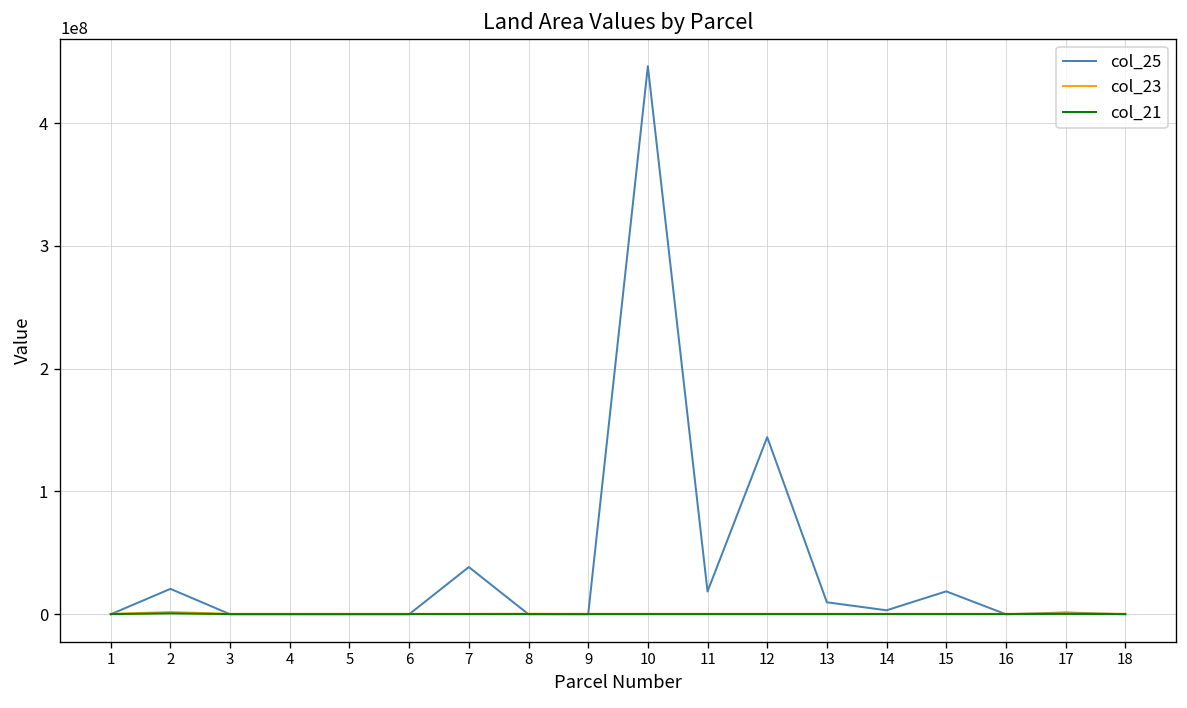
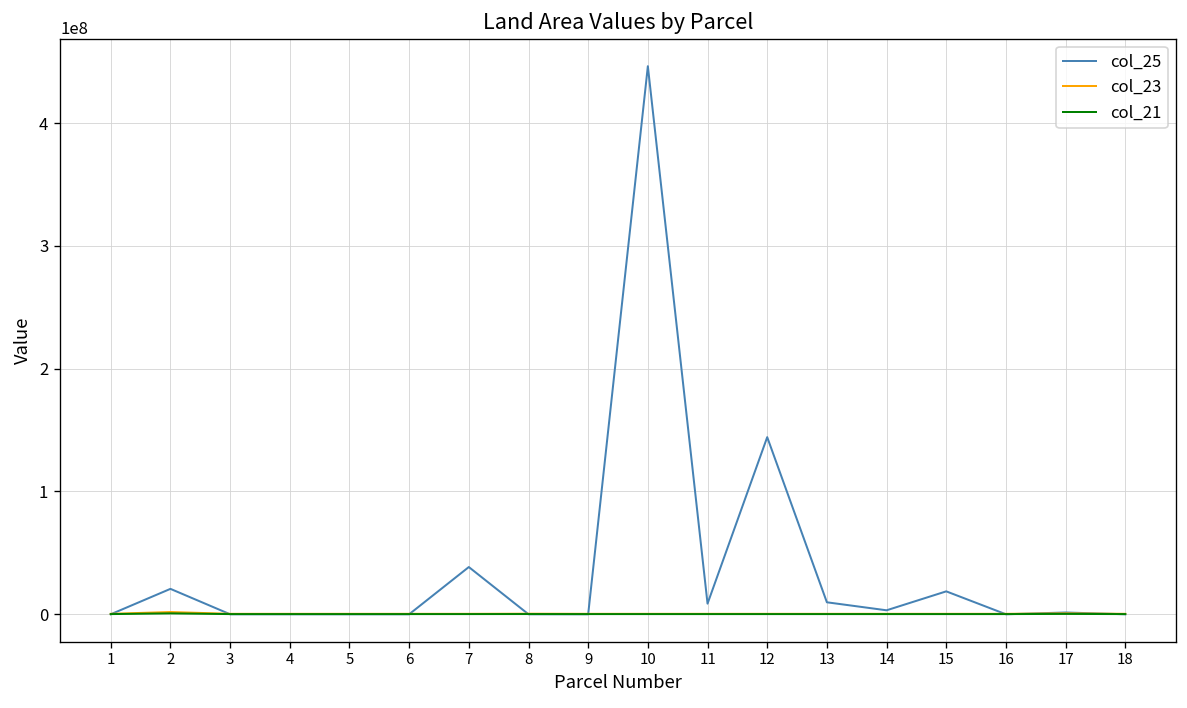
  {
    "col_25": {
      "2": 21000000,
      "7": 38000000,
      "10": 446000000,
-     "11": 19000000,
+     "11": 9000000,
      "12": 144000000,
      "13": 10000000,
      "14": 3000000,
      "15": 19000000
    }
  }
